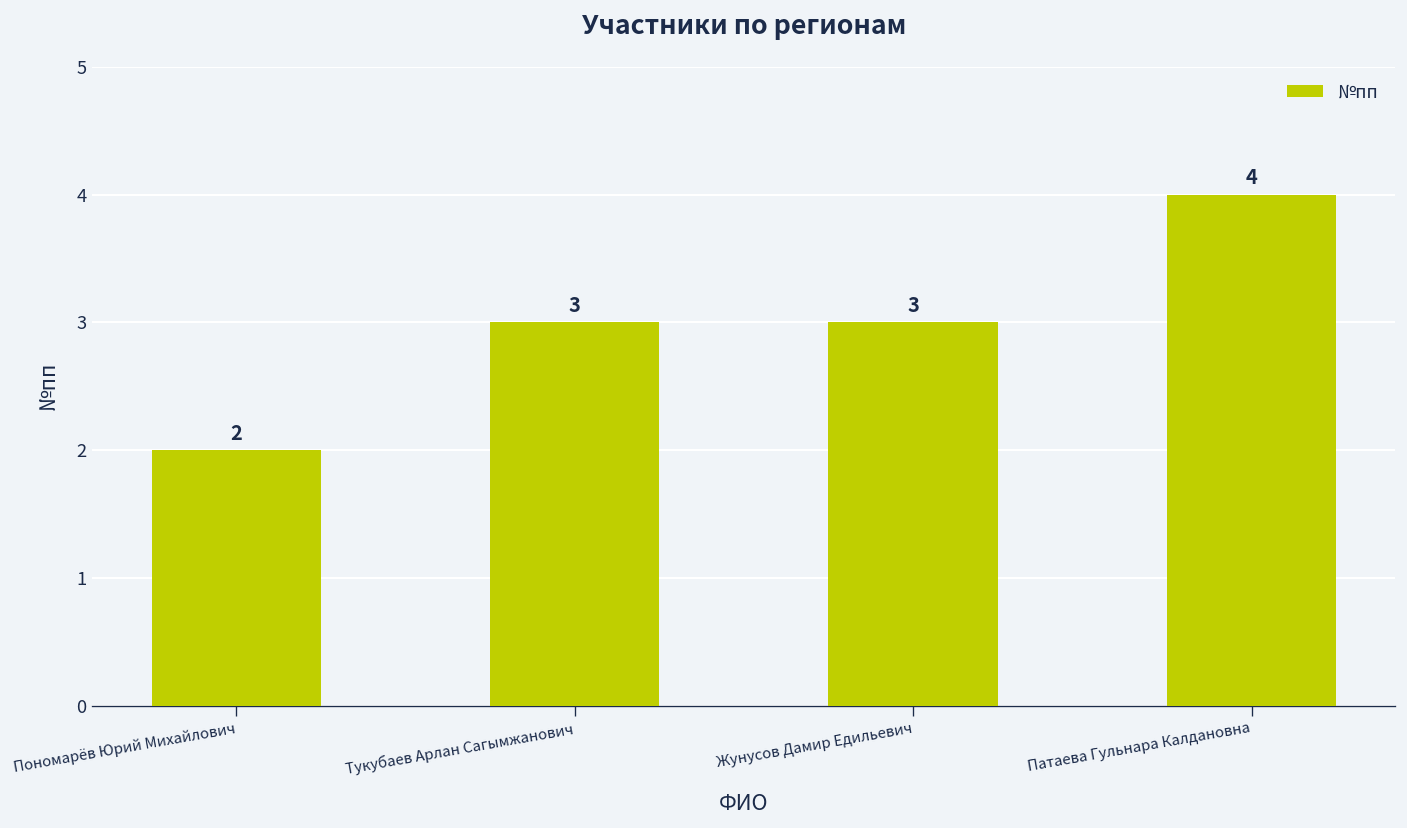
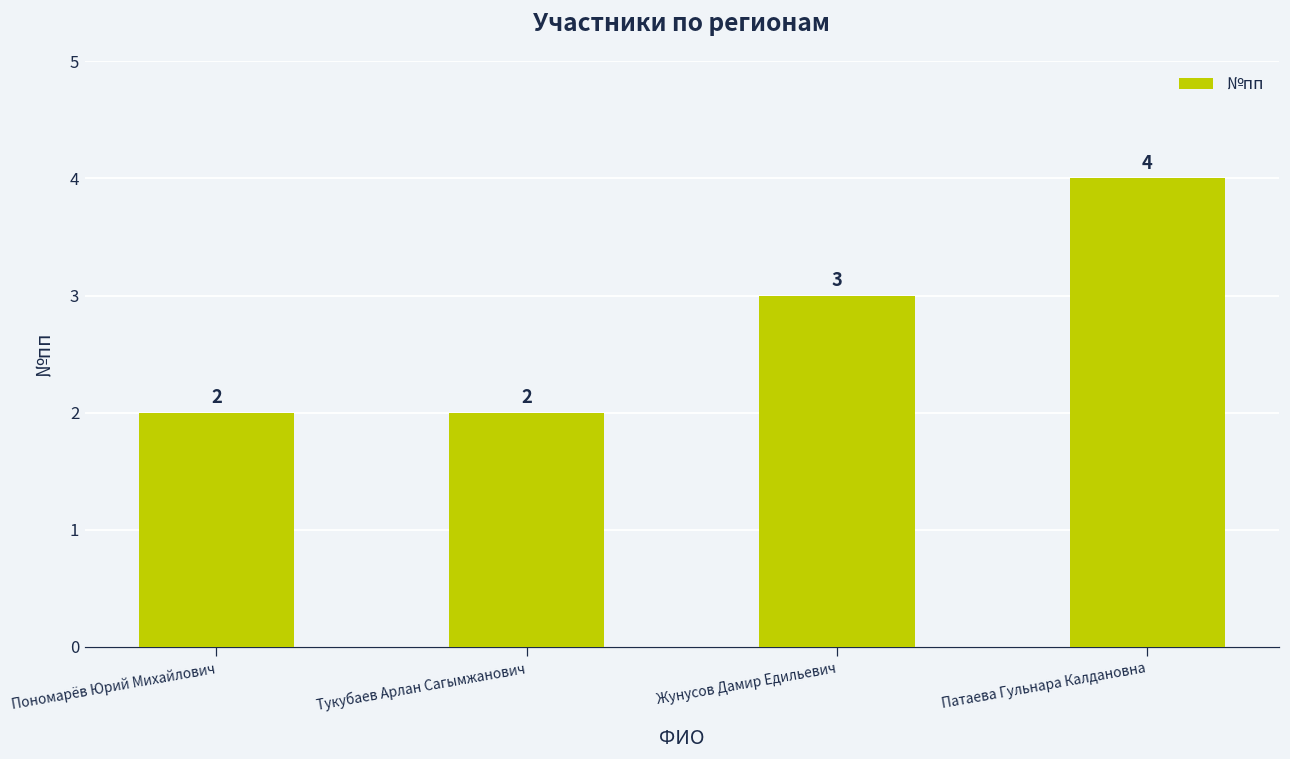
  {
    "Пономарёв Юрий Михайлович": 2,
-   "Тукубаев Арлан Сагымжанович": 3,
+   "Тукубаев Арлан Сагымжанович": 2,
    "Жунусов Дамир Едильевич": 3,
    "Патаева Гульнара Калдановна": 4
  }
